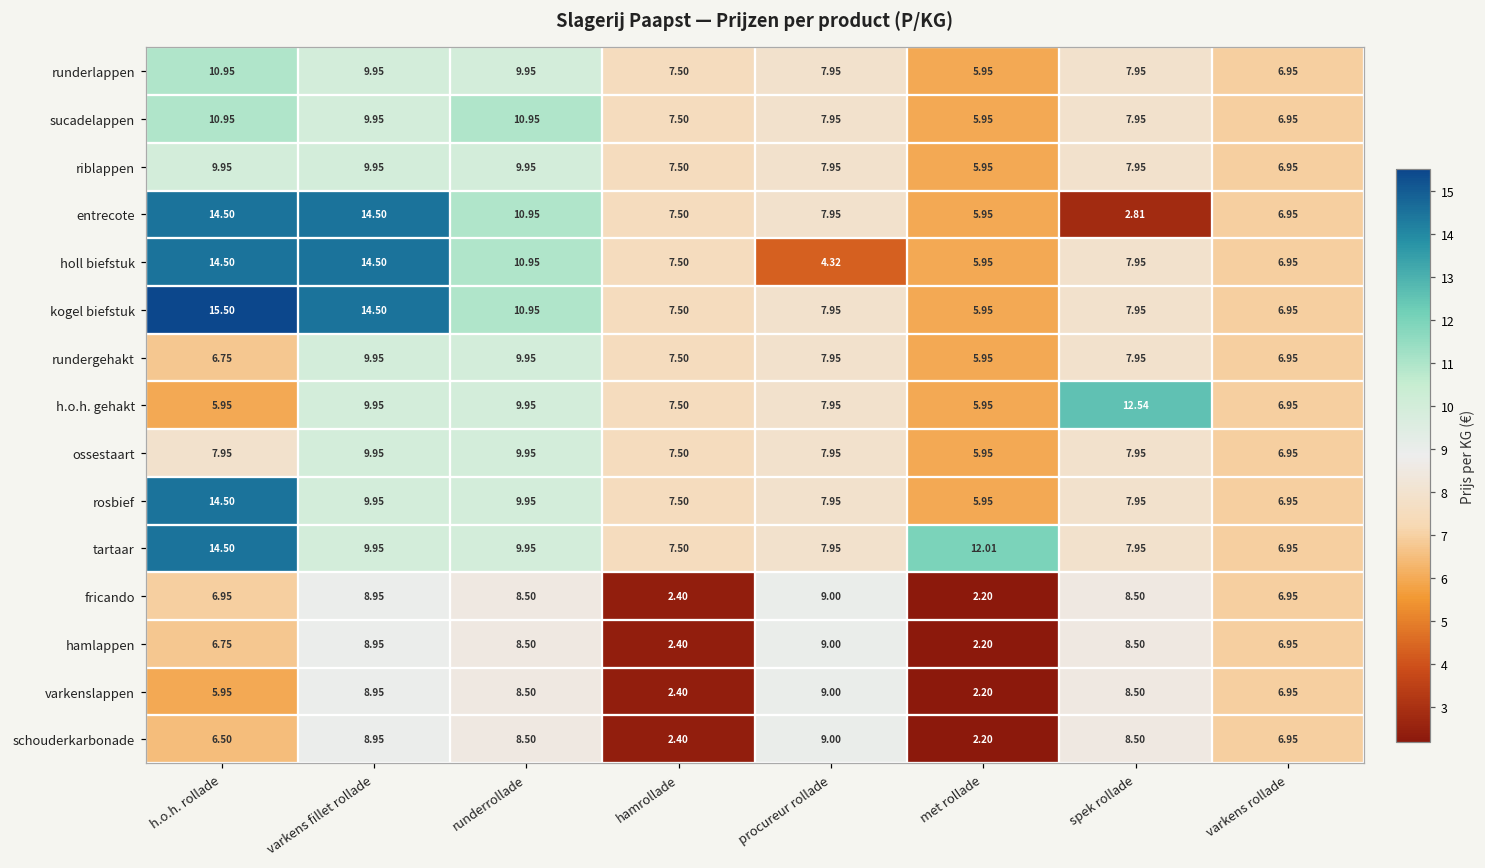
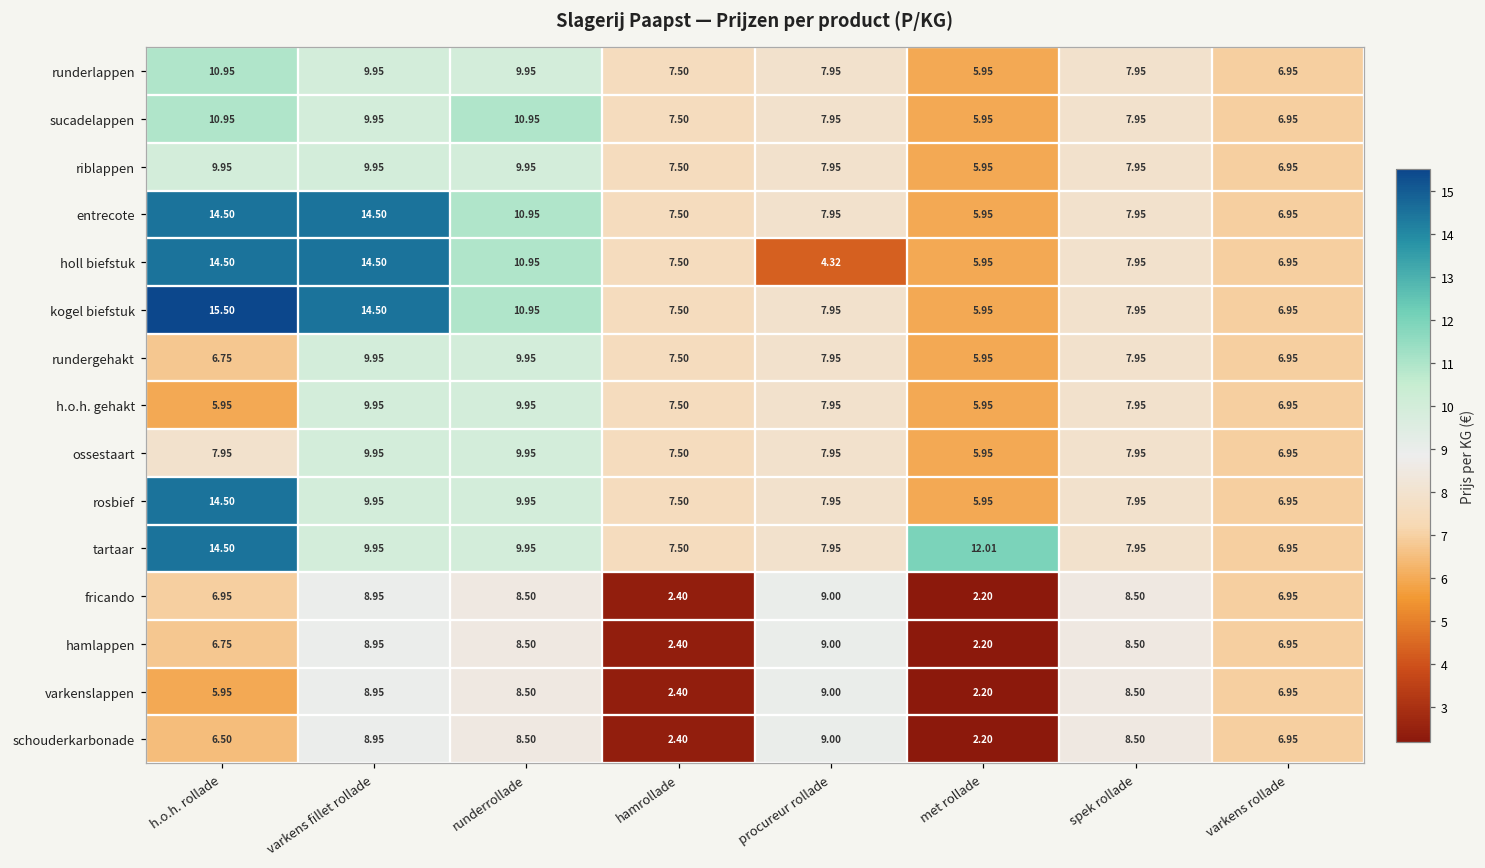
  {
    "runderlappen": {
      "h.o.h. rollade": 10.95,
      "varkens fillet rollade": 9.95,
      "runderrollade": 9.95,
      "hamrollade": 7.50,
      "procureur rollade": 7.95,
      "met rollade": 5.95,
      "spek rollade": 7.95,
      "varkens rollade": 6.95
    },
    "sucadelappen": {
      "h.o.h. rollade": 10.95,
      "varkens fillet rollade": 9.95,
      "runderrollade": 10.95,
      "hamrollade": 7.50,
      "procureur rollade": 7.95,
      "met rollade": 5.95,
      "spek rollade": 7.95,
      "varkens rollade": 6.95
    },
    "riblappen": {
      "h.o.h. rollade": 9.95,
      "varkens fillet rollade": 9.95,
      "runderrollade": 9.95,
      "hamrollade": 7.50,
      "procureur rollade": 7.95,
      "met rollade": 5.95,
      "spek rollade": 7.95,
      "varkens rollade": 6.95
    },
    "entrecote": {
      "h.o.h. rollade": 14.50,
      "varkens fillet rollade": 14.50,
      "runderrollade": 10.95,
      "hamrollade": 7.50,
      "procureur rollade": 7.95,
      "met rollade": 5.95,
-     "spek rollade": 2.81,
+     "spek rollade": 7.95,
      "varkens rollade": 6.95
    },
    "holl biefstuk": {
      "h.o.h. rollade": 14.50,
      "varkens fillet rollade": 14.50,
      "runderrollade": 10.95,
      "hamrollade": 7.50,
      "procureur rollade": 4.32,
      "met rollade": 5.95,
      "spek rollade": 7.95,
      "varkens rollade": 6.95
    },
    "kogel biefstuk": {
      "h.o.h. rollade": 15.50,
      "varkens fillet rollade": 14.50,
      "runderrollade": 10.95,
      "hamrollade": 7.50,
      "procureur rollade": 7.95,
      "met rollade": 5.95,
      "spek rollade": 7.95,
      "varkens rollade": 6.95
    },
    "rundergehakt": {
      "h.o.h. rollade": 6.75,
      "varkens fillet rollade": 9.95,
      "runderrollade": 9.95,
      "hamrollade": 7.50,
      "procureur rollade": 7.95,
      "met rollade": 5.95,
      "spek rollade": 7.95,
      "varkens rollade": 6.95
    },
    "h.o.h. gehakt": {
      "h.o.h. rollade": 5.95,
      "varkens fillet rollade": 9.95,
      "runderrollade": 9.95,
      "hamrollade": 7.50,
      "procureur rollade": 7.95,
      "met rollade": 5.95,
-     "spek rollade": 12.54,
+     "spek rollade": 7.95,
      "varkens rollade": 6.95
    },
    "ossestaart": {
      "h.o.h. rollade": 7.95,
      "varkens fillet rollade": 9.95,
      "runderrollade": 9.95,
      "hamrollade": 7.50,
      "procureur rollade": 7.95,
      "met rollade": 5.95,
      "spek rollade": 7.95,
      "varkens rollade": 6.95
    },
    "rosbief": {
      "h.o.h. rollade": 14.50,
      "varkens fillet rollade": 9.95,
      "runderrollade": 9.95,
      "hamrollade": 7.50,
      "procureur rollade": 7.95,
      "met rollade": 5.95,
      "spek rollade": 7.95,
      "varkens rollade": 6.95
    },
    "tartaar": {
      "h.o.h. rollade": 14.50,
      "varkens fillet rollade": 9.95,
      "runderrollade": 9.95,
      "hamrollade": 7.50,
      "procureur rollade": 7.95,
      "met rollade": 12.01,
      "spek rollade": 7.95,
      "varkens rollade": 6.95
    },
    "fricando": {
      "h.o.h. rollade": 6.95,
      "varkens fillet rollade": 8.95,
      "runderrollade": 8.50,
      "hamrollade": 2.40,
      "procureur rollade": 9.00,
      "met rollade": 2.20,
      "spek rollade": 8.50,
      "varkens rollade": 6.95
    },
    "hamlappen": {
      "h.o.h. rollade": 6.75,
      "varkens fillet rollade": 8.95,
      "runderrollade": 8.50,
      "hamrollade": 2.40,
      "procureur rollade": 9.00,
      "met rollade": 2.20,
      "spek rollade": 8.50,
      "varkens rollade": 6.95
    },
    "varkenslappen": {
      "h.o.h. rollade": 5.95,
      "varkens fillet rollade": 8.95,
      "runderrollade": 8.50,
      "hamrollade": 2.40,
      "procureur rollade": 9.00,
      "met rollade": 2.20,
      "spek rollade": 8.50,
      "varkens rollade": 6.95
    },
    "schouderkarbonade": {
      "h.o.h. rollade": 6.50,
      "varkens fillet rollade": 8.95,
      "runderrollade": 8.50,
      "hamrollade": 2.40,
      "procureur rollade": 9.00,
      "met rollade": 2.20,
      "spek rollade": 8.50,
      "varkens rollade": 6.95
    }
  }
